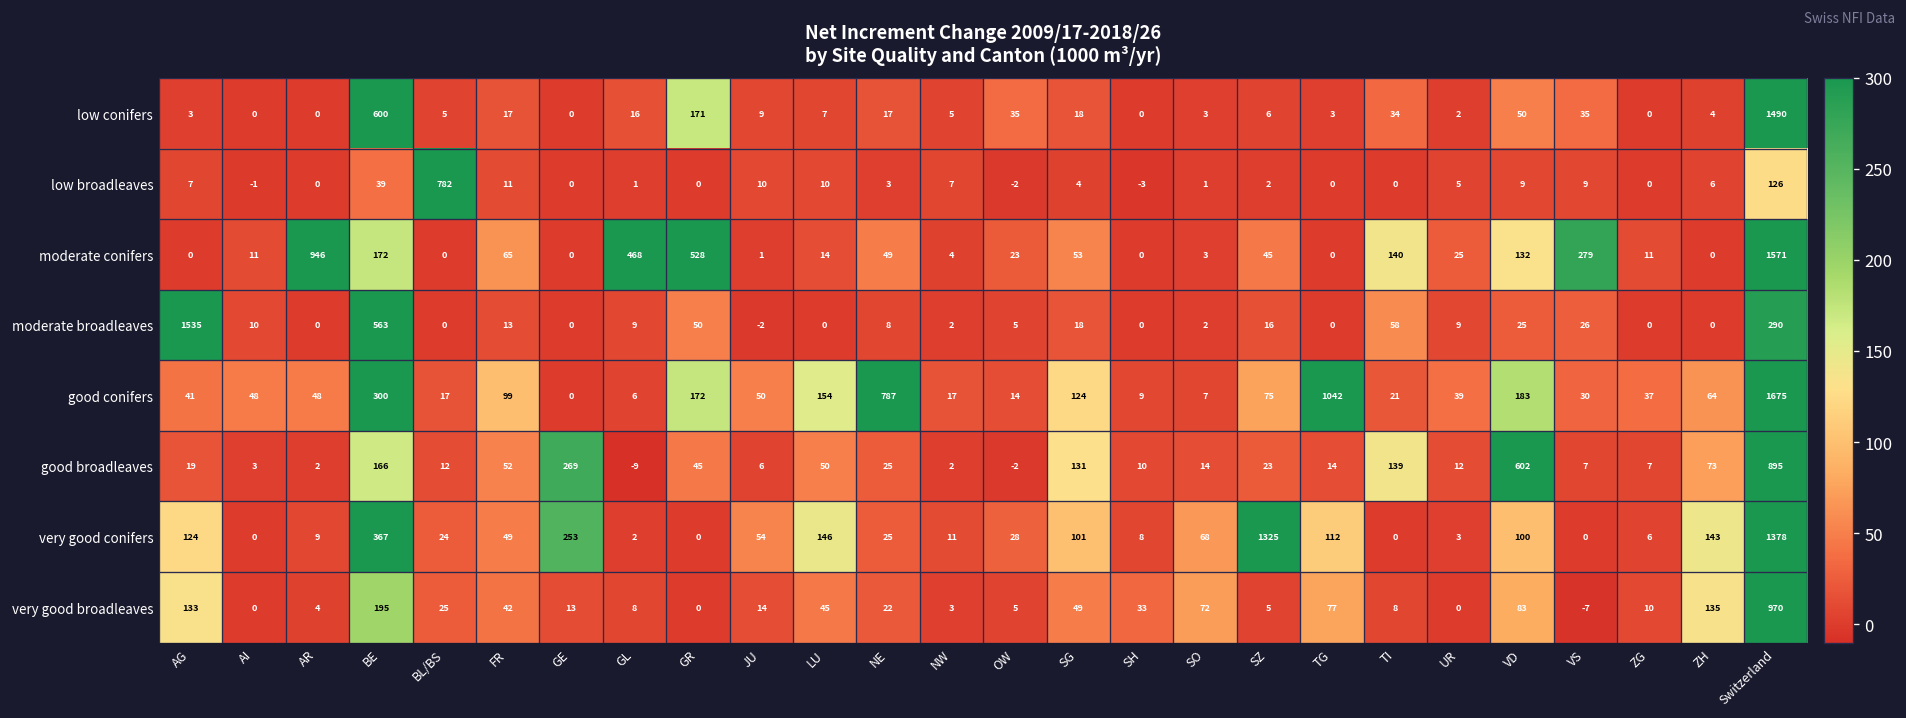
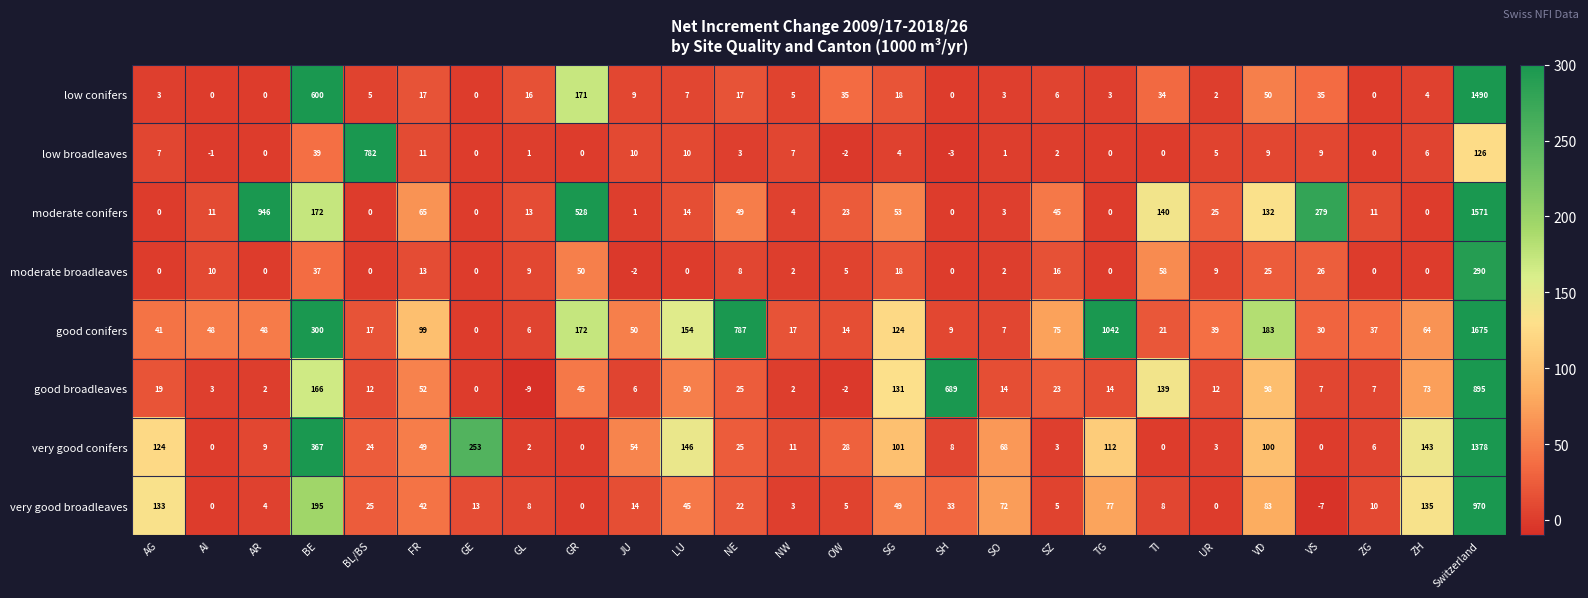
  {
    "moderate conifers": {
      "AG": 0,
      "AI": 11,
      "AR": 946,
      "BE": 172,
      "BL/BS": 0,
      "FR": 65,
      "GE": 0,
-     "GL": 468,
+     "GL": 13,
      "GR": 528,
      "JU": 1,
      "LU": 14,
      "NE": 49,
      "NW": 4,
      "OW": 23,
      "SG": 53,
      "SH": 0,
      "SO": 3,
      "SZ": 45,
      "TG": 0,
      "TI": 140,
      "UR": 25,
      "VD": 132,
      "VS": 279,
      "ZG": 11,
      "ZH": 0,
      "Switzerland": 1571
    },
    "moderate broadleaves": {
-     "AG": 1535,
+     "AG": 0,
      "AI": 10,
      "AR": 0,
-     "BE": 563,
+     "BE": 37,
      "BL/BS": 0,
      "FR": 13,
      "GE": 0,
      "GL": 9,
      "GR": 50,
      "JU": -2,
      "LU": 0,
      "NE": 8,
      "NW": 2,
      "OW": 5,
      "SG": 18,
      "SH": 0,
      "SO": 2,
      "SZ": 16,
      "TG": 0,
      "TI": 58,
      "UR": 9,
      "VD": 25,
      "VS": 26,
      "ZG": 0,
      "ZH": 0,
      "Switzerland": 290
    },
    "good broadleaves": {
      "AG": 19,
      "AI": 3,
      "AR": 2,
      "BE": 166,
      "BL/BS": 12,
      "FR": 52,
-     "GE": 269,
+     "GE": 0,
      "GL": -9,
      "GR": 45,
      "JU": 6,
      "LU": 50,
      "NE": 25,
      "NW": 2,
      "OW": -2,
      "SG": 131,
-     "SH": 10,
+     "SH": 689,
      "SO": 14,
      "SZ": 23,
      "TG": 14,
      "TI": 139,
      "UR": 12,
-     "VD": 602,
+     "VD": 98,
      "VS": 7,
      "ZG": 7,
      "ZH": 73,
      "Switzerland": 895
    },
    "very good conifers": {
      "AG": 124,
      "AI": 0,
      "AR": 9,
      "BE": 367,
      "BL/BS": 24,
      "FR": 49,
      "GE": 253,
      "GL": 2,
      "GR": 0,
      "JU": 54,
      "LU": 146,
      "NE": 25,
      "NW": 11,
      "OW": 28,
      "SG": 101,
      "SH": 8,
      "SO": 68,
-     "SZ": 1325,
+     "SZ": 3,
      "TG": 112,
      "TI": 0,
      "UR": 3,
      "VD": 100,
      "VS": 0,
      "ZG": 6,
      "ZH": 143,
      "Switzerland": 1378
    }
  }
